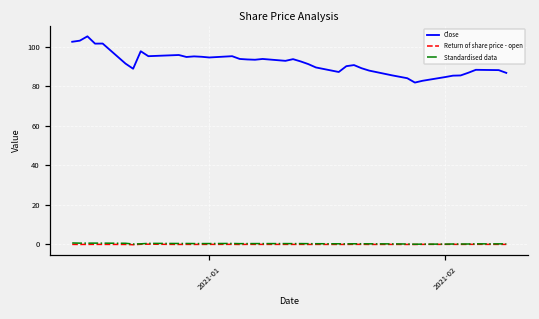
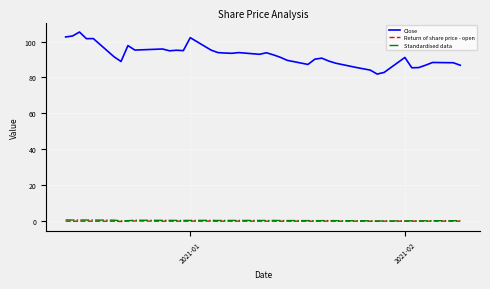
  {
    "Close": {
-     "2021-01": 95,
-     "2021-02": 85
+     "2021-01": 102,
+     "2021-02": 91
    }
  }
